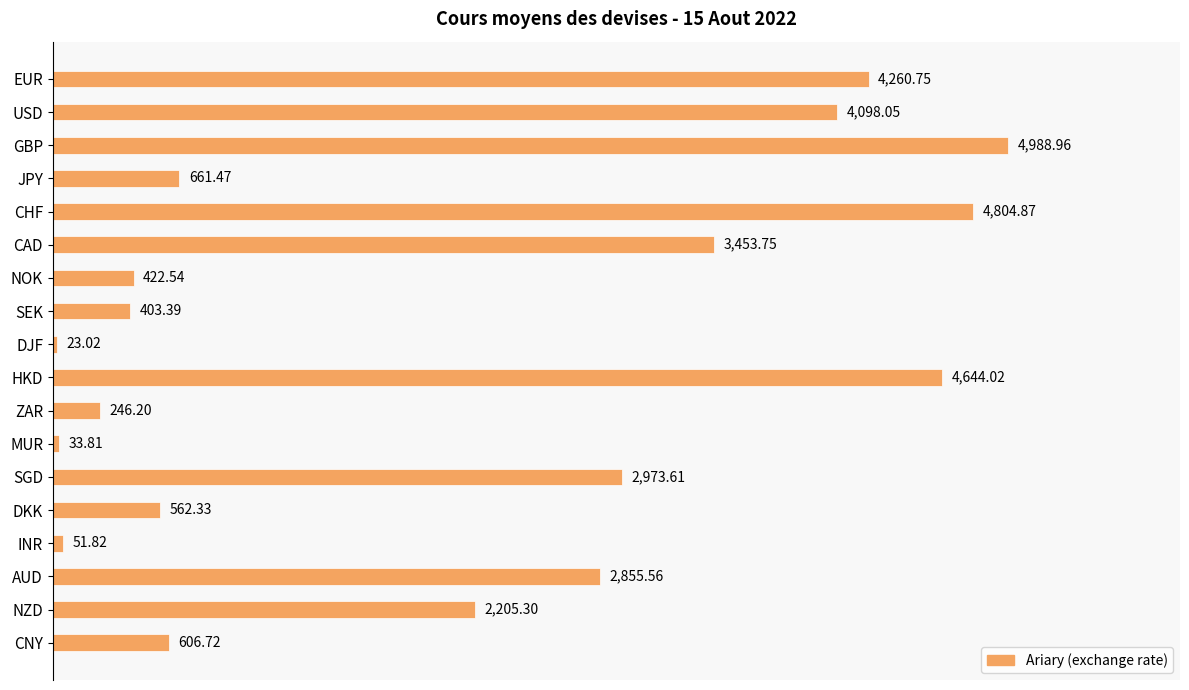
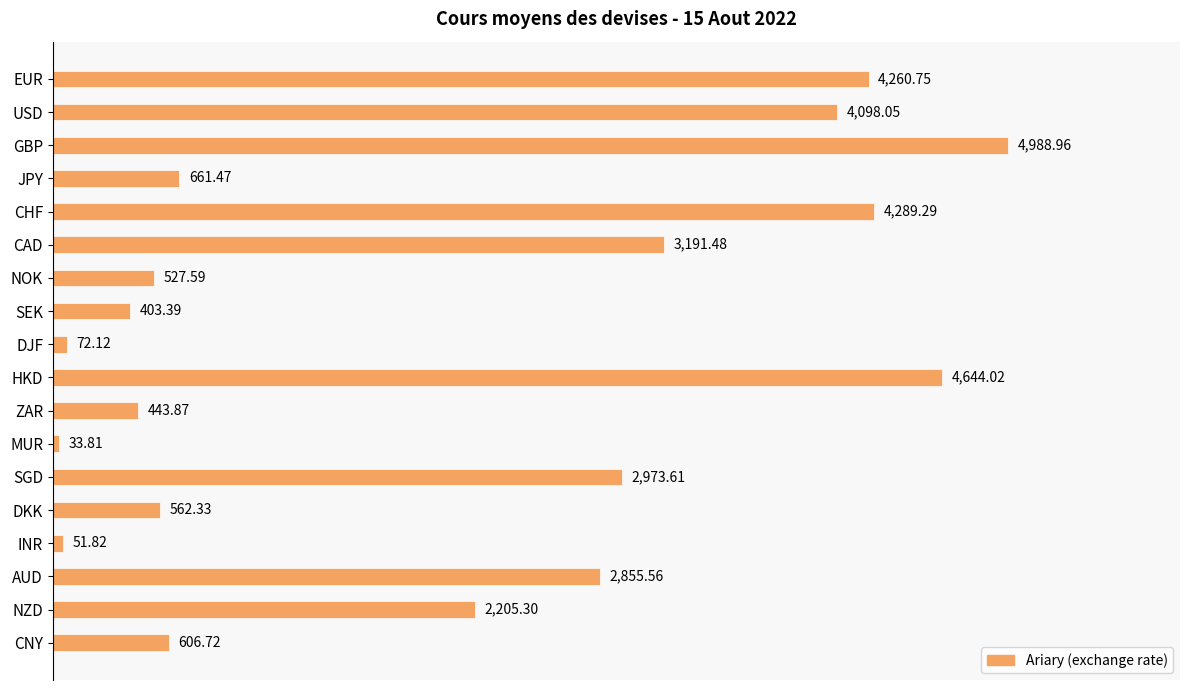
  {
    "EUR": "4,260.75",
    "USD": "4,098.05",
    "GBP": "4,988.96",
    "JPY": "661.47",
-   "CHF": "4,804.87",
-   "CAD": "3,453.75",
-   "NOK": "422.54",
+   "CHF": "4,289.29",
+   "CAD": "3,191.48",
+   "NOK": "527.59",
    "SEK": "403.39",
-   "DJF": "23.02",
+   "DJF": "72.12",
    "HKD": "4,644.02",
-   "ZAR": "246.20",
+   "ZAR": "443.87",
    "MUR": "33.81",
    "SGD": "2,973.61",
    "DKK": "562.33",
    "INR": "51.82",
    "AUD": "2,855.56",
    "NZD": "2,205.30",
    "CNY": "606.72"
  }
